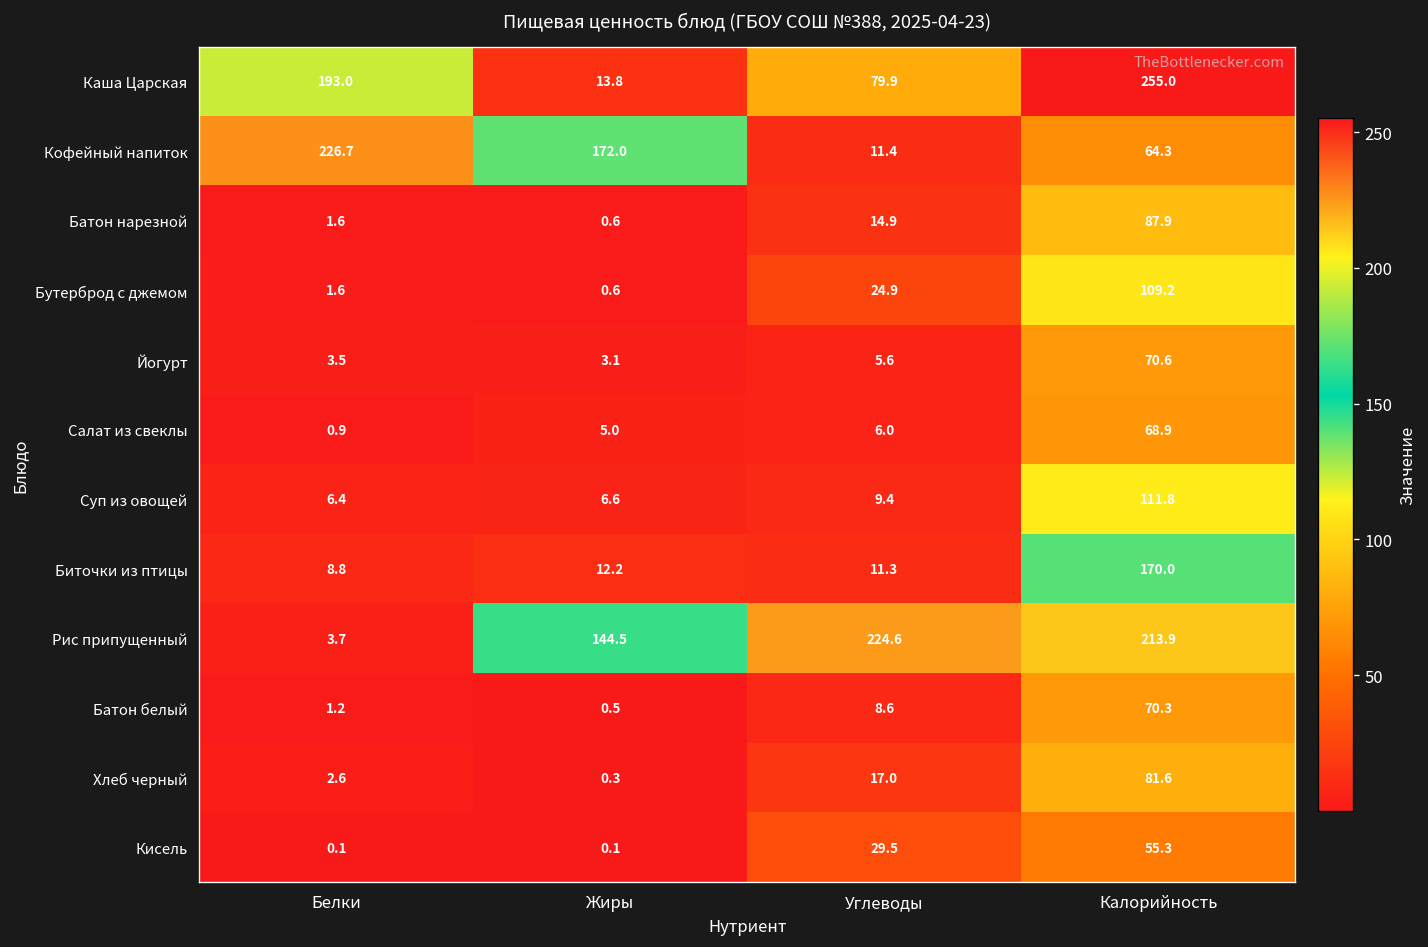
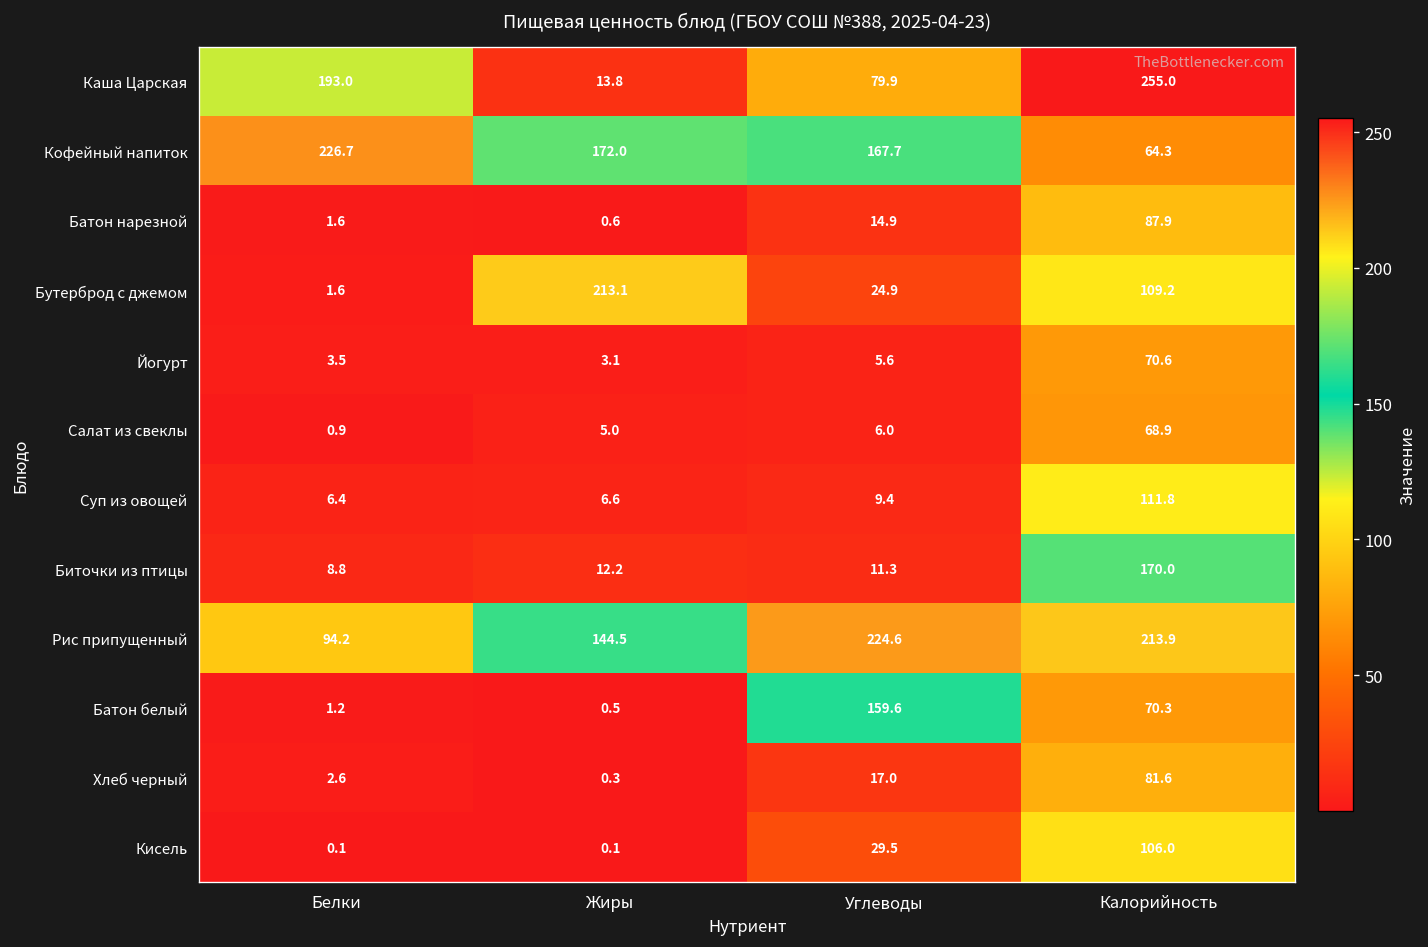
  {
    "Каша Царская": {
      "Белки": 193.0,
      "Жиры": 13.8,
      "Углеводы": 79.9
    },
    "Кофейный напиток": {
      "Белки": 226.7,
      "Жиры": 172.0,
-     "Углеводы": 11.4,
+     "Углеводы": 167.7,
      "Калорийность": 64.3
    },
    "Батон нарезной": {
      "Белки": 1.6,
      "Жиры": 0.6,
      "Углеводы": 14.9,
      "Калорийность": 87.9
    },
    "Бутерброд с джемом": {
      "Белки": 1.6,
-     "Жиры": 0.6,
+     "Жиры": 213.1,
      "Углеводы": 24.9,
      "Калорийность": 109.2
    },
    "Йогурт": {
      "Белки": 3.5,
      "Жиры": 3.1,
      "Углеводы": 5.6,
      "Калорийность": 70.6
    },
    "Салат из свеклы": {
      "Белки": 0.9,
      "Жиры": 5.0,
      "Углеводы": 6.0,
      "Калорийность": 68.9
    },
    "Суп из овощей": {
      "Белки": 6.4,
      "Жиры": 6.6,
      "Углеводы": 9.4,
      "Калорийность": 111.8
    },
    "Биточки из птицы": {
      "Белки": 8.8,
      "Жиры": 12.2,
      "Углеводы": 11.3,
      "Калорийность": 170.0
    },
    "Рис припущенный": {
-     "Белки": 3.7,
+     "Белки": 94.2,
      "Жиры": 144.5,
      "Углеводы": 224.6,
      "Калорийность": 213.9
    },
    "Батон белый": {
      "Белки": 1.2,
      "Жиры": 0.5,
-     "Углеводы": 8.6,
+     "Углеводы": 159.6,
      "Калорийность": 70.3
    },
    "Хлеб черный": {
      "Белки": 2.6,
      "Жиры": 0.3,
      "Углеводы": 17.0,
      "Калорийность": 81.6
    },
    "Кисель": {
      "Белки": 0.1,
      "Жиры": 0.1,
      "Углеводы": 29.5,
-     "Калорийность": 55.3
+     "Калорийность": 106.0
    }
  }
